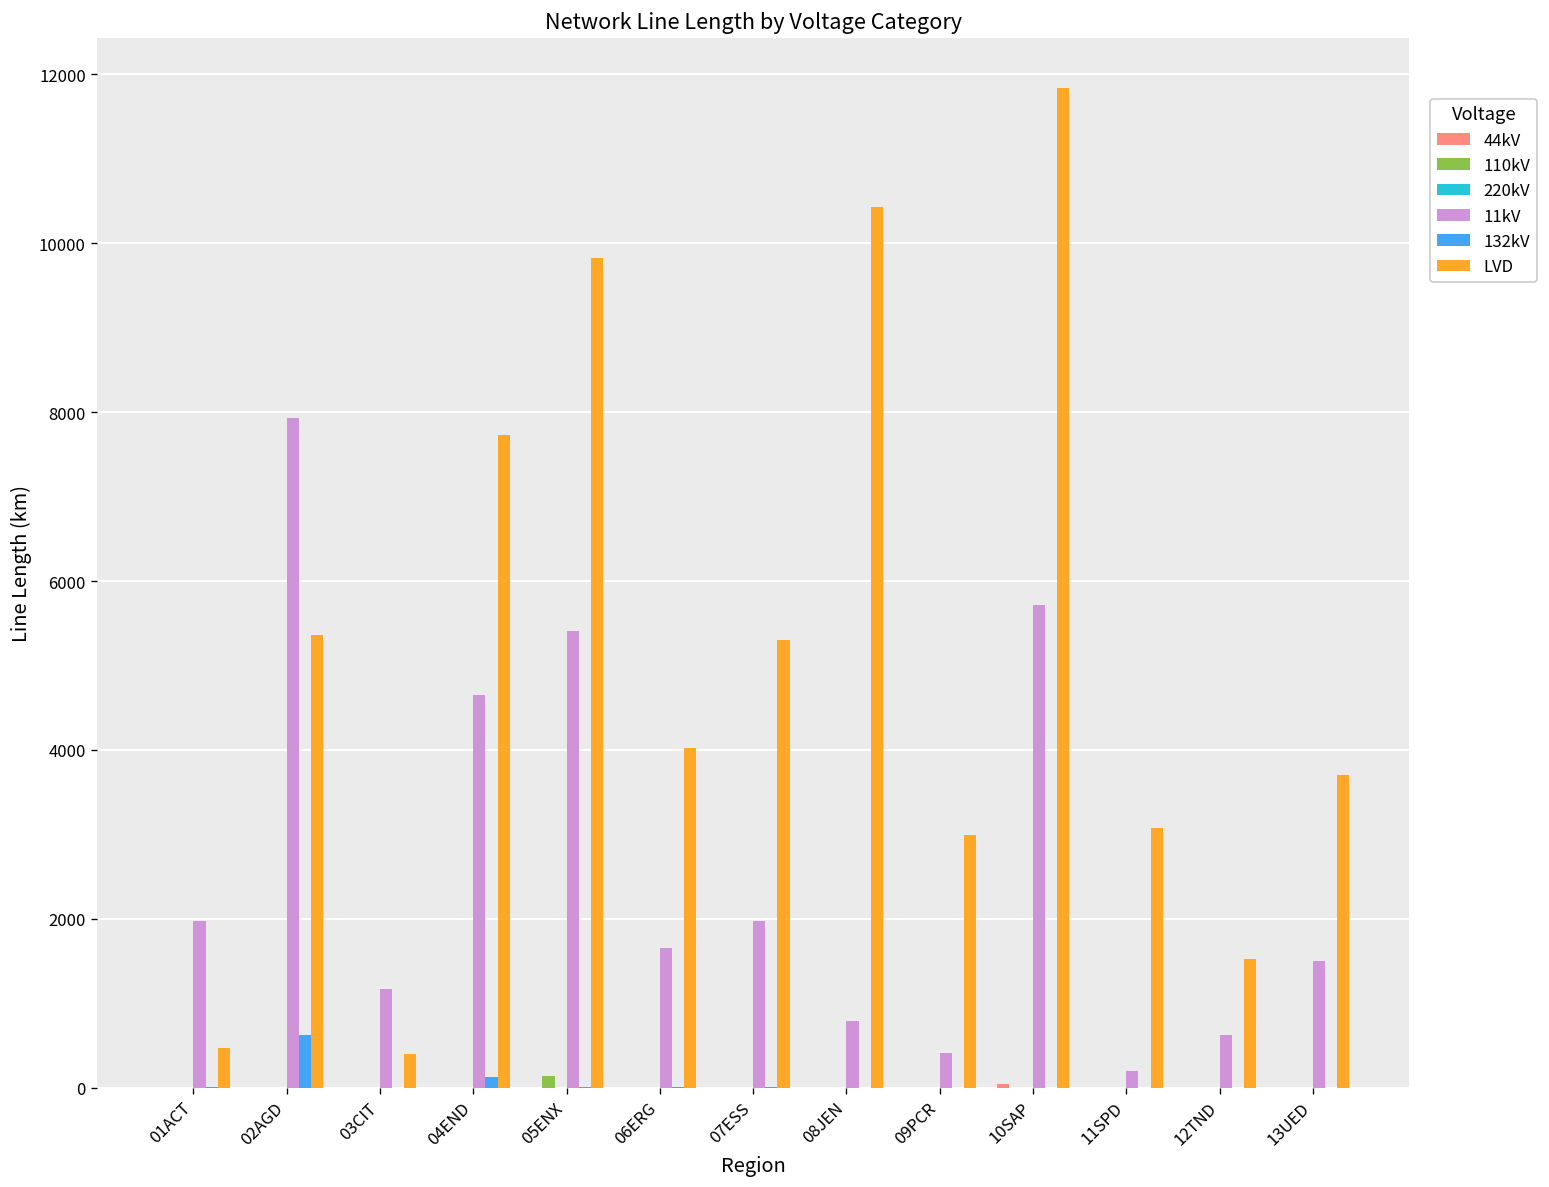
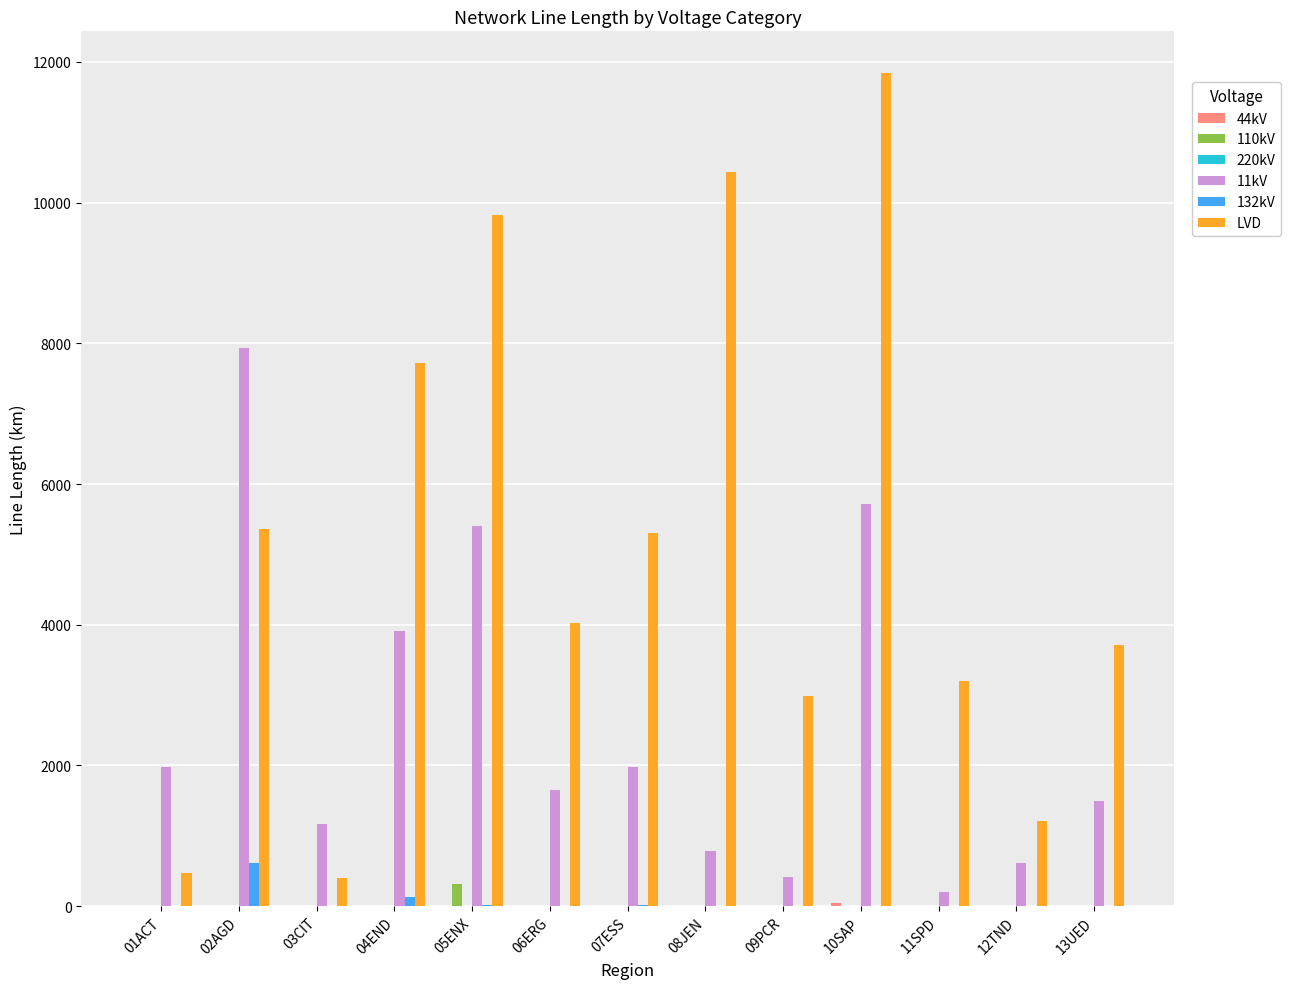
  {
    "44kV": {
      "01ACT": 0,
      "02AGD": 0,
      "03CIT": 0,
      "04END": 0,
      "05ENX": 0,
      "06ERG": 0,
      "07ESS": 0,
      "08JEN": 0,
      "09PCR": 0,
      "10SAP": 0,
      "11SPD": 0,
      "12TND": 0,
      "13UED": 0
    },
    "110kV": {
      "01ACT": 0,
      "02AGD": 0,
      "03CIT": 0,
      "04END": 0,
-     "05ENX": 100,
+     "05ENX": 300,
      "06ERG": 0,
      "07ESS": 0,
      "08JEN": 0,
      "09PCR": 0,
      "10SAP": 0,
      "11SPD": 0,
      "12TND": 0,
      "13UED": 0
    },
    "11kV": {
      "01ACT": 2000,
      "02AGD": 7900,
      "03CIT": 1200,
-     "04END": 4700,
+     "04END": 3900,
      "05ENX": 5400,
      "06ERG": 1700,
      "07ESS": 2000,
      "08JEN": 800,
      "09PCR": 400,
      "10SAP": 5700,
      "11SPD": 200,
      "12TND": 600,
      "13UED": 1500
    },
    "LVD": {
      "01ACT": 500,
      "02AGD": 5400,
      "03CIT": 400,
      "04END": 7700,
      "05ENX": 9800,
      "06ERG": 4000,
      "07ESS": 5300,
      "08JEN": 10400,
      "09PCR": 3000,
      "10SAP": 11800,
-     "11SPD": 3100,
-     "12TND": 1500,
+     "11SPD": 3200,
+     "12TND": 1200,
      "13UED": 3700
    }
  }
